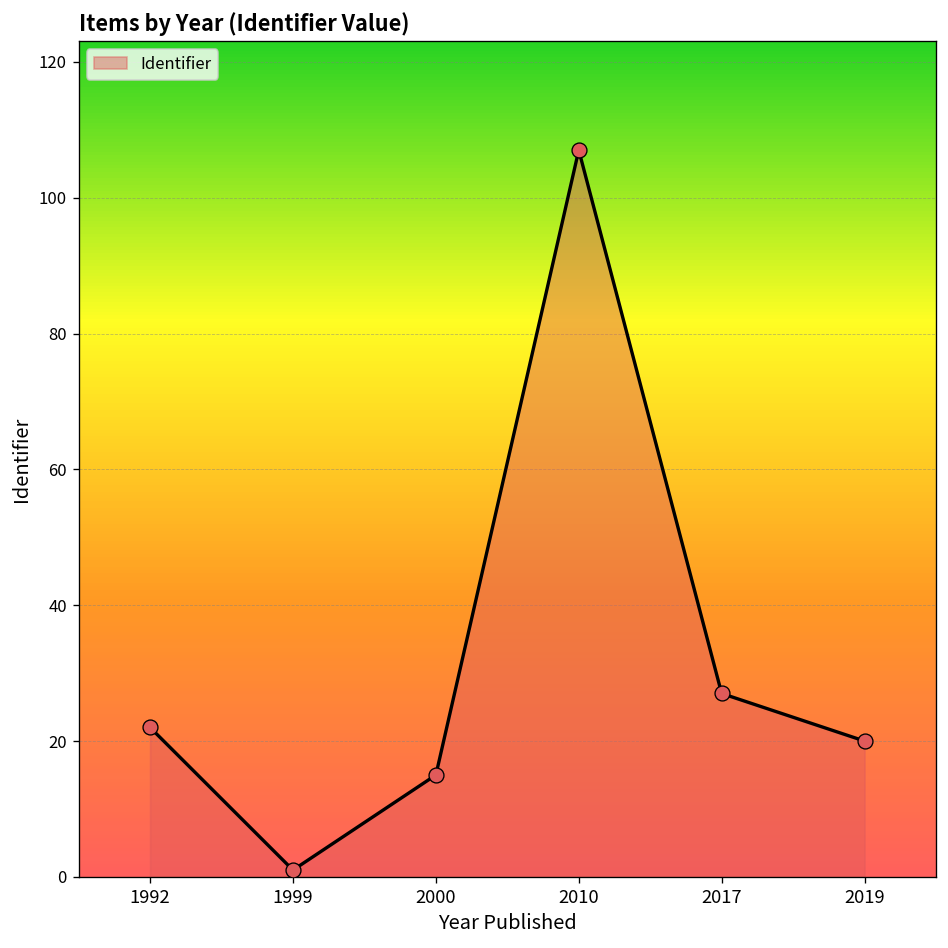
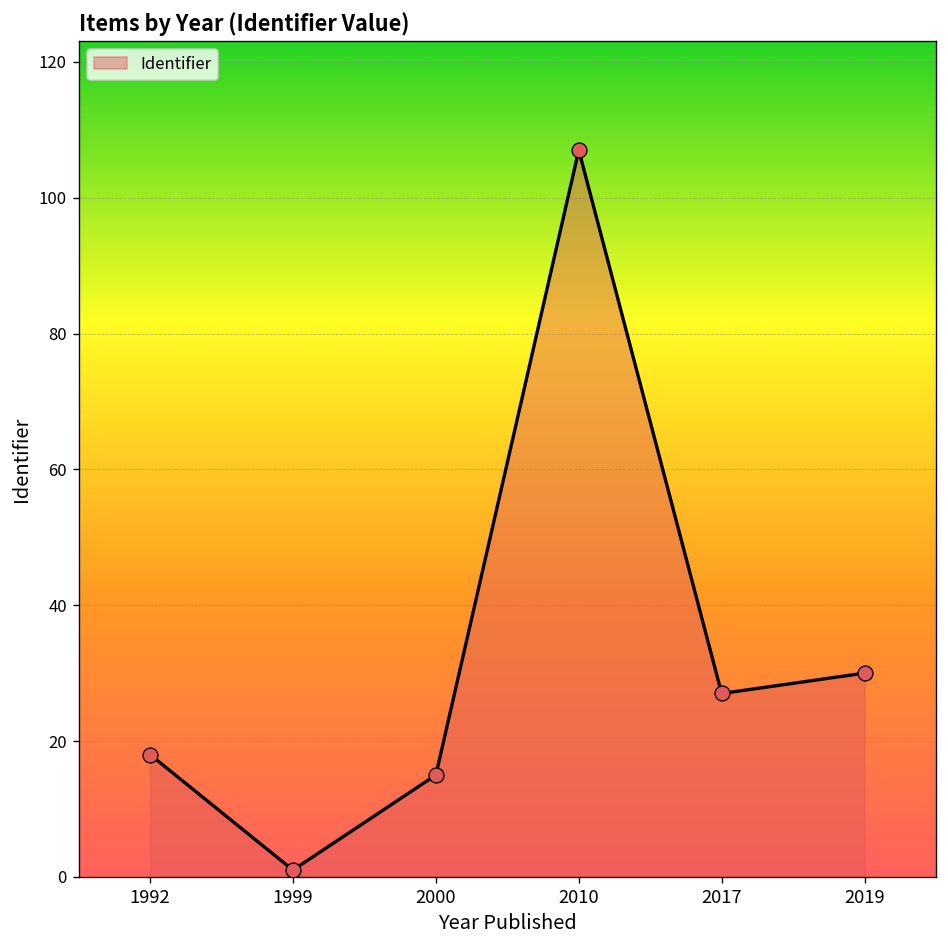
  {
-   "1992": 22,
+   "1992": 18,
    "1999": 1,
    "2000": 15,
    "2010": 107,
    "2017": 27,
-   "2019": 20
+   "2019": 30
  }
